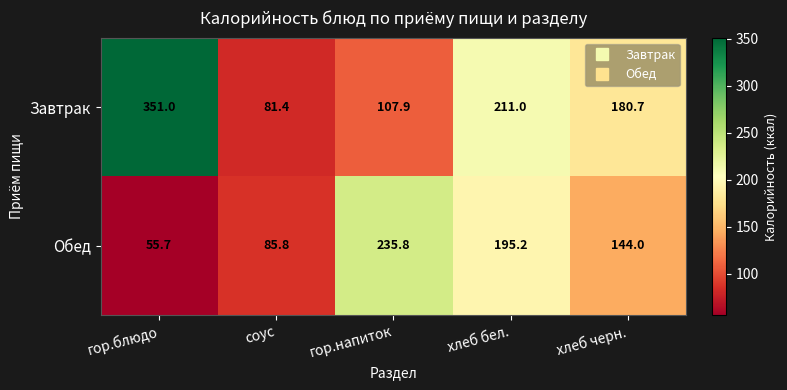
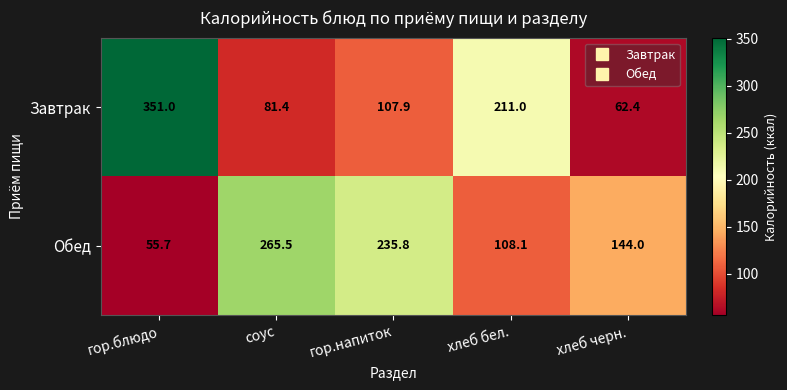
  {
    "Завтрак": {
      "гор.блюдо": 351.0,
      "соус": 81.4,
      "гор.напиток": 107.9,
      "хлеб бел.": 211.0,
-     "хлеб черн.": 180.7
+     "хлеб черн.": 62.4
    },
    "Обед": {
      "гор.блюдо": 55.7,
-     "соус": 85.8,
+     "соус": 265.5,
      "гор.напиток": 235.8,
-     "хлеб бел.": 195.2,
+     "хлеб бел.": 108.1,
      "хлеб черн.": 144.0
    }
  }
